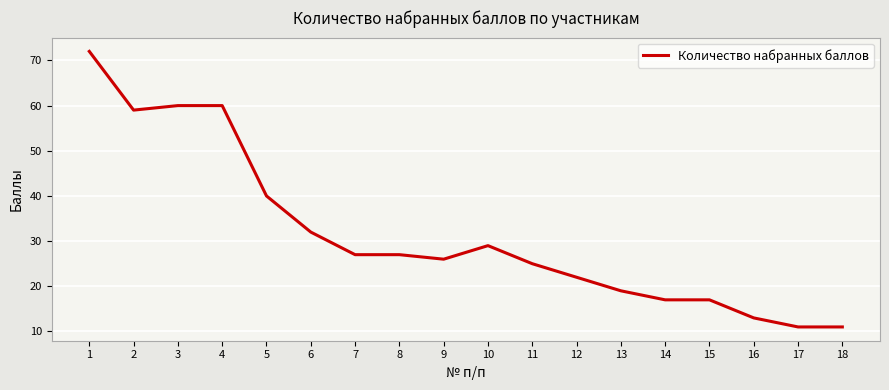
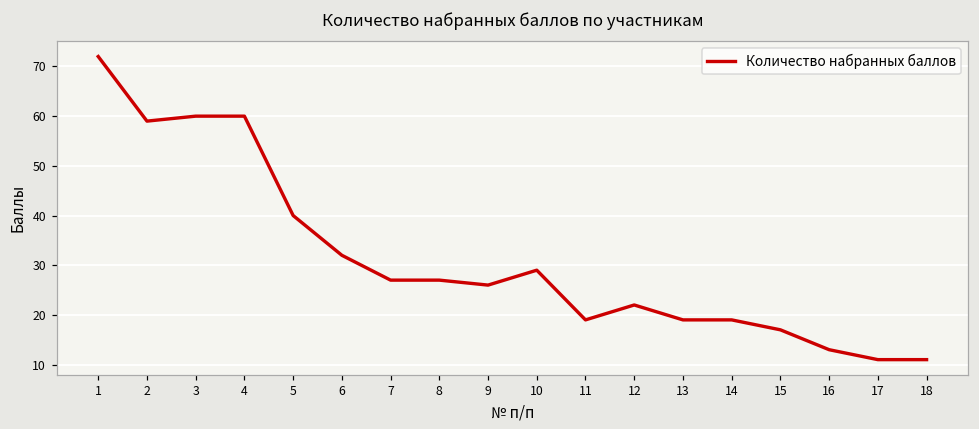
  {
    "1": 72,
    "2": 59,
    "3": 60,
    "4": 60,
    "5": 40,
    "6": 32,
    "7": 27,
    "8": 27,
    "9": 26,
    "10": 29,
-   "11": 25,
+   "11": 19,
    "12": 22,
    "13": 19,
-   "14": 17,
+   "14": 19,
    "15": 17,
    "16": 13,
    "17": 11,
    "18": 11
  }
